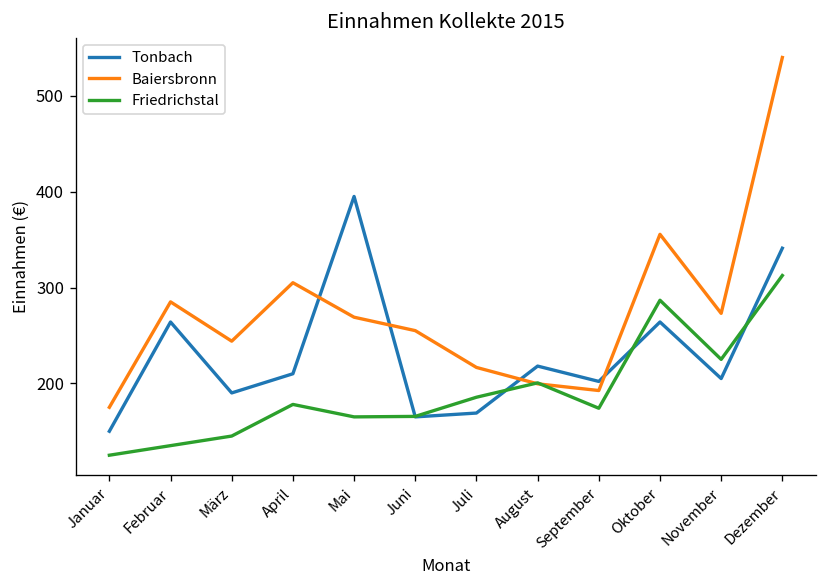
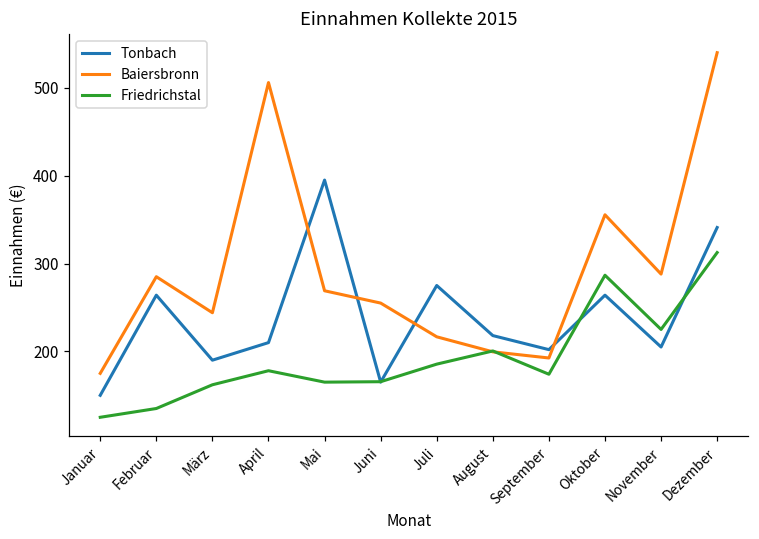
  {
    "Tonbach": {
      "Januar": 150,
      "Februar": 260,
      "März": 190,
      "April": 210,
      "Mai": 400,
-     "Juli": 170,
+     "Juli": 280,
      "August": 220,
      "September": 200,
      "Oktober": 260,
      "November": 210,
      "Dezember": 340
    },
    "Baiersbronn": {
      "Januar": 180,
      "Februar": 290,
      "März": 240,
-     "April": 310,
+     "April": 510,
      "Mai": 270,
      "Juni": 260,
      "Juli": 220,
      "September": 190,
      "Oktober": 360,
-     "November": 270,
+     "November": 290,
      "Dezember": 540
    },
    "Friedrichstal": {
      "Januar": 130,
      "Februar": 140,
-     "März": 150,
+     "März": 160,
      "April": 180,
      "Mai": 170,
      "Juli": 190,
      "September": 170,
      "Oktober": 290,
      "November": 230,
      "Dezember": 310
    }
  }
